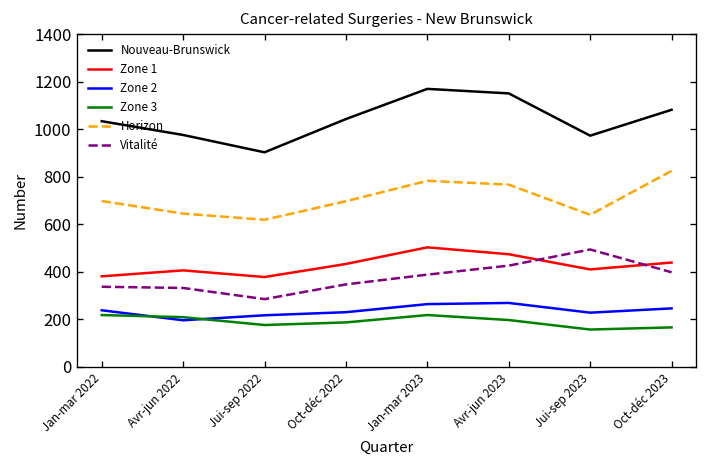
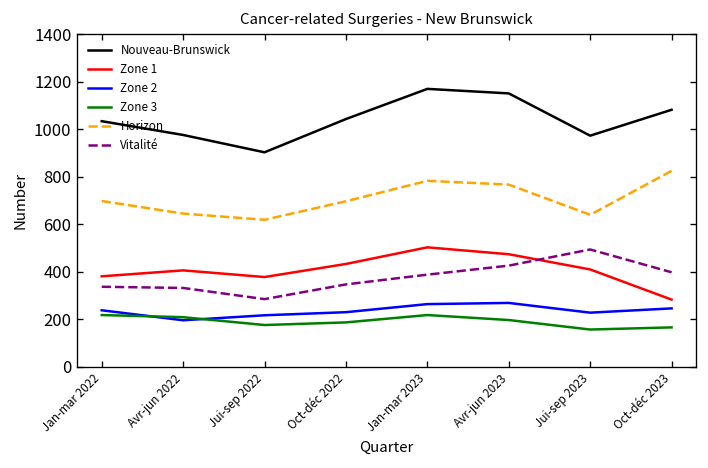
  {
    "Nouveau-Brunswick": {
      "Jan-mar 2022": 1030,
      "Avr-jun 2022": 980,
      "Jui-sep 2022": 900,
      "Oct-déc 2022": 1040,
      "Jan-mar 2023": 1170,
      "Avr-jun 2023": 1150,
      "Jui-sep 2023": 970,
      "Oct-déc 2023": 1080
    },
    "Zone 1": {
      "Jan-mar 2022": 380,
      "Avr-jun 2022": 410,
      "Jui-sep 2022": 380,
      "Oct-déc 2022": 430,
      "Jan-mar 2023": 500,
      "Avr-jun 2023": 470,
      "Jui-sep 2023": 410,
-     "Oct-déc 2023": 440
+     "Oct-déc 2023": 280
    },
    "Zone 2": {
      "Jan-mar 2022": 240,
      "Avr-jun 2022": 200,
      "Jui-sep 2022": 220,
      "Oct-déc 2022": 230,
      "Jan-mar 2023": 260,
      "Avr-jun 2023": 270,
      "Jui-sep 2023": 230,
      "Oct-déc 2023": 250
    },
    "Zone 3": {
      "Jan-mar 2022": 220,
      "Avr-jun 2022": 210,
      "Jui-sep 2022": 180,
      "Oct-déc 2022": 190,
      "Jan-mar 2023": 220,
      "Avr-jun 2023": 200,
      "Jui-sep 2023": 160,
      "Oct-déc 2023": 170
    },
    "Horizon": {
      "Jan-mar 2022": 700,
      "Avr-jun 2022": 640,
      "Jui-sep 2022": 620,
      "Oct-déc 2022": 700,
      "Jan-mar 2023": 780,
      "Avr-jun 2023": 770,
      "Jui-sep 2023": 640,
      "Oct-déc 2023": 820
    },
    "Vitalité": {
      "Jan-mar 2022": 340,
      "Avr-jun 2022": 330,
      "Jui-sep 2022": 280,
      "Oct-déc 2022": 350,
      "Jan-mar 2023": 390,
      "Avr-jun 2023": 430,
      "Jui-sep 2023": 490,
      "Oct-déc 2023": 400
    }
  }
